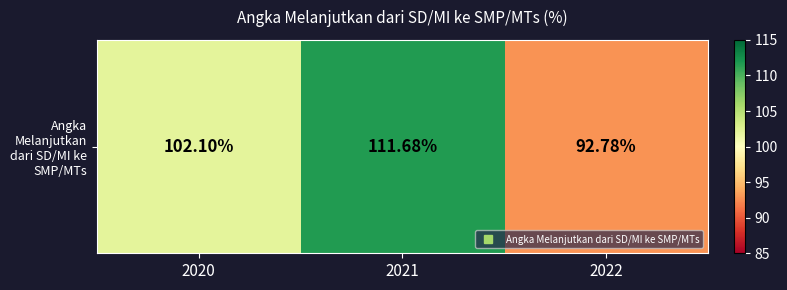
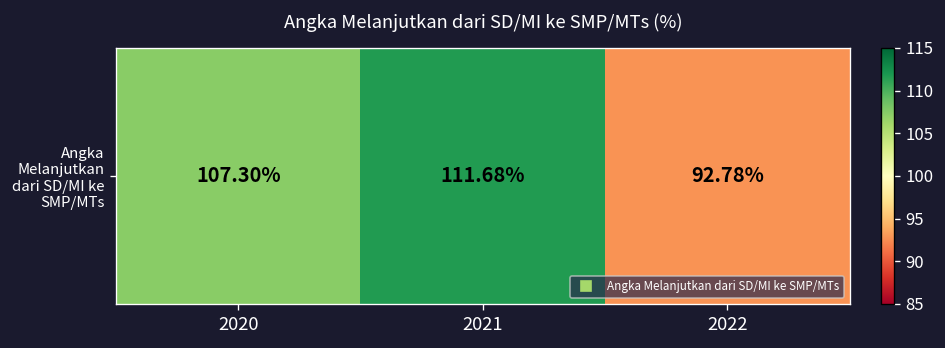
  {
    "Angka Melanjutkan dari SD/MI ke SMP/MTs": {
-     "2020": "102.10%",
+     "2020": "107.30%",
      "2021": "111.68%",
      "2022": "92.78%"
    }
  }
